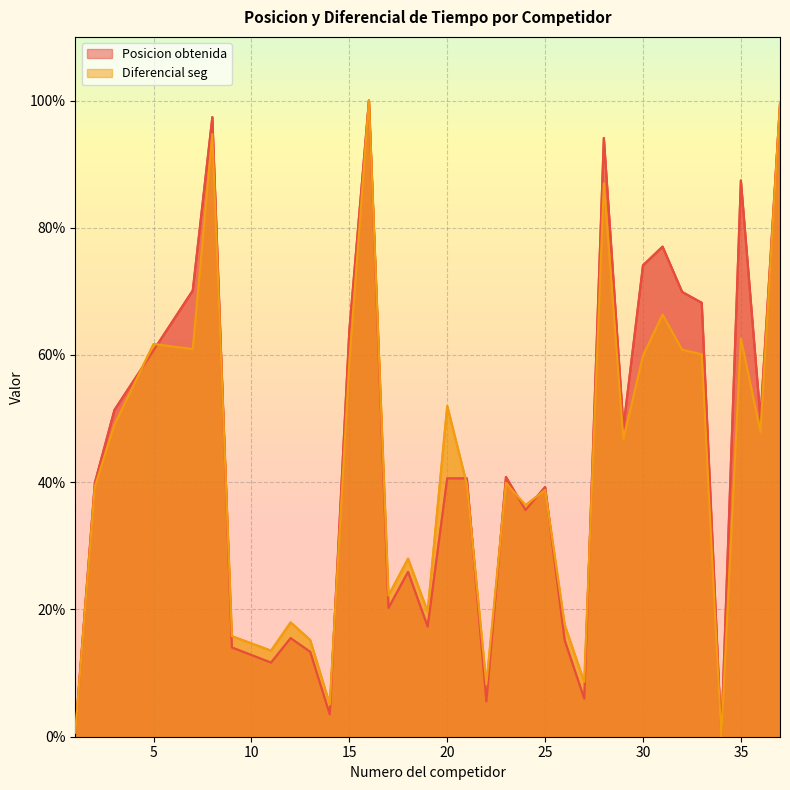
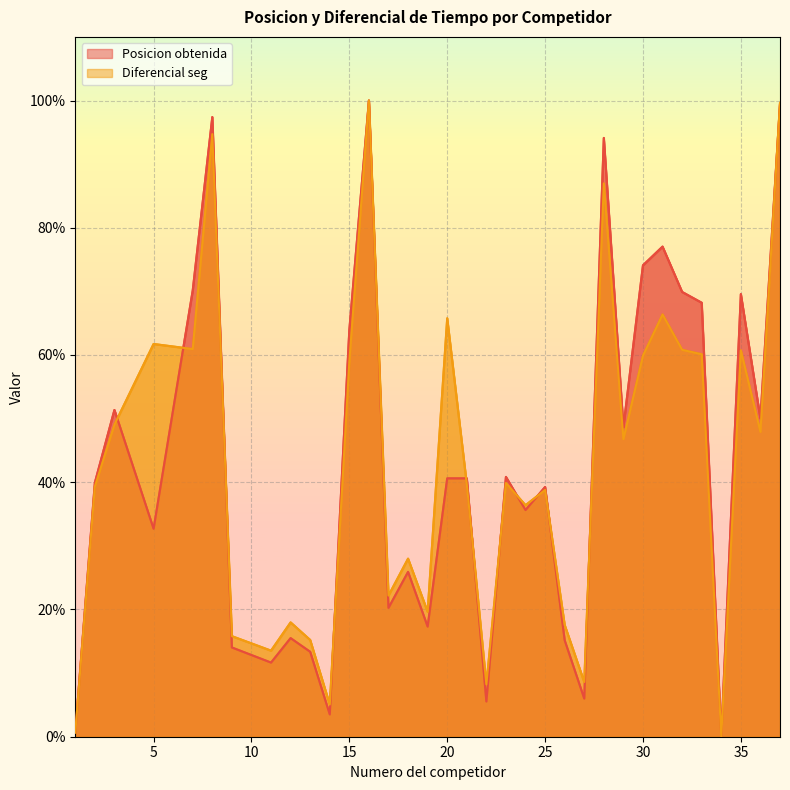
  {
    "Posicion obtenida": {
-     "5": "61%",
+     "5": "33%",
      "15": "64%",
      "20": "41%",
      "25": "39%",
      "30": "74%",
-     "35": "87%"
+     "35": "70%"
    },
    "Diferencial seg": {
      "5": "62%",
      "15": "59%",
-     "20": "52%",
+     "20": "66%",
      "25": "39%",
      "30": "60%",
-     "35": "63%"
+     "35": "61%"
    }
  }
